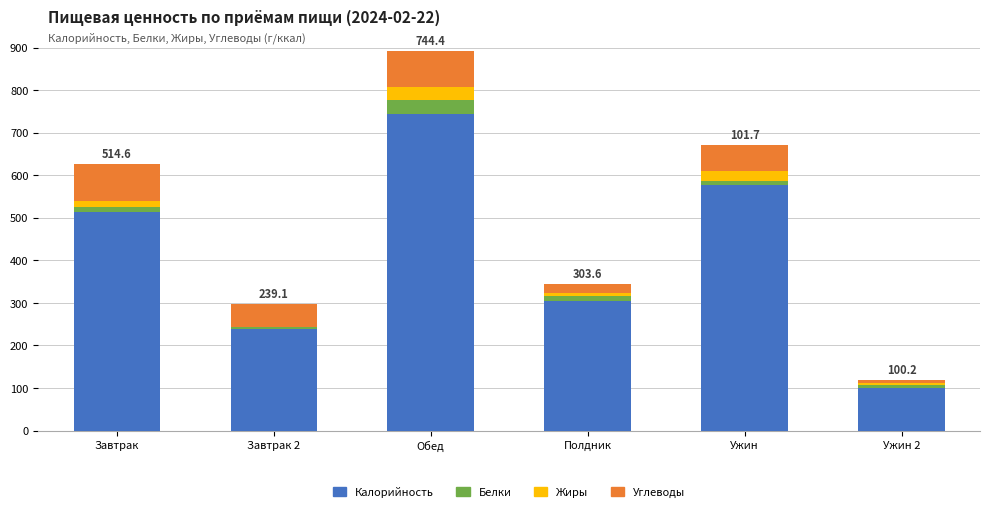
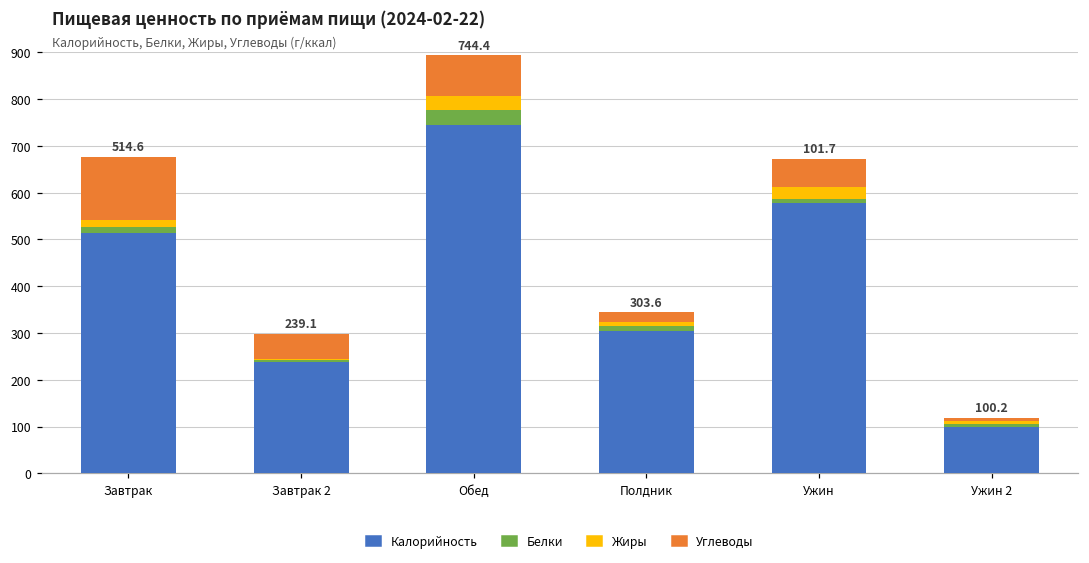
  {
    "Калорийность": {
      "Полдник": 303.6,
      "Ужин 2": 100.2
    },
    "Белки": {
      "Завтрак": 10,
      "Обед": 30,
      "Полдник": 10,
      "Ужин": 10
    },
    "Жиры": {
      "Завтрак": 10,
      "Обед": 30,
      "Полдник": 10,
      "Ужин": 20
    },
    "Углеводы": {
-     "Завтрак": 90
+     "Завтрак": 140
    }
  }
